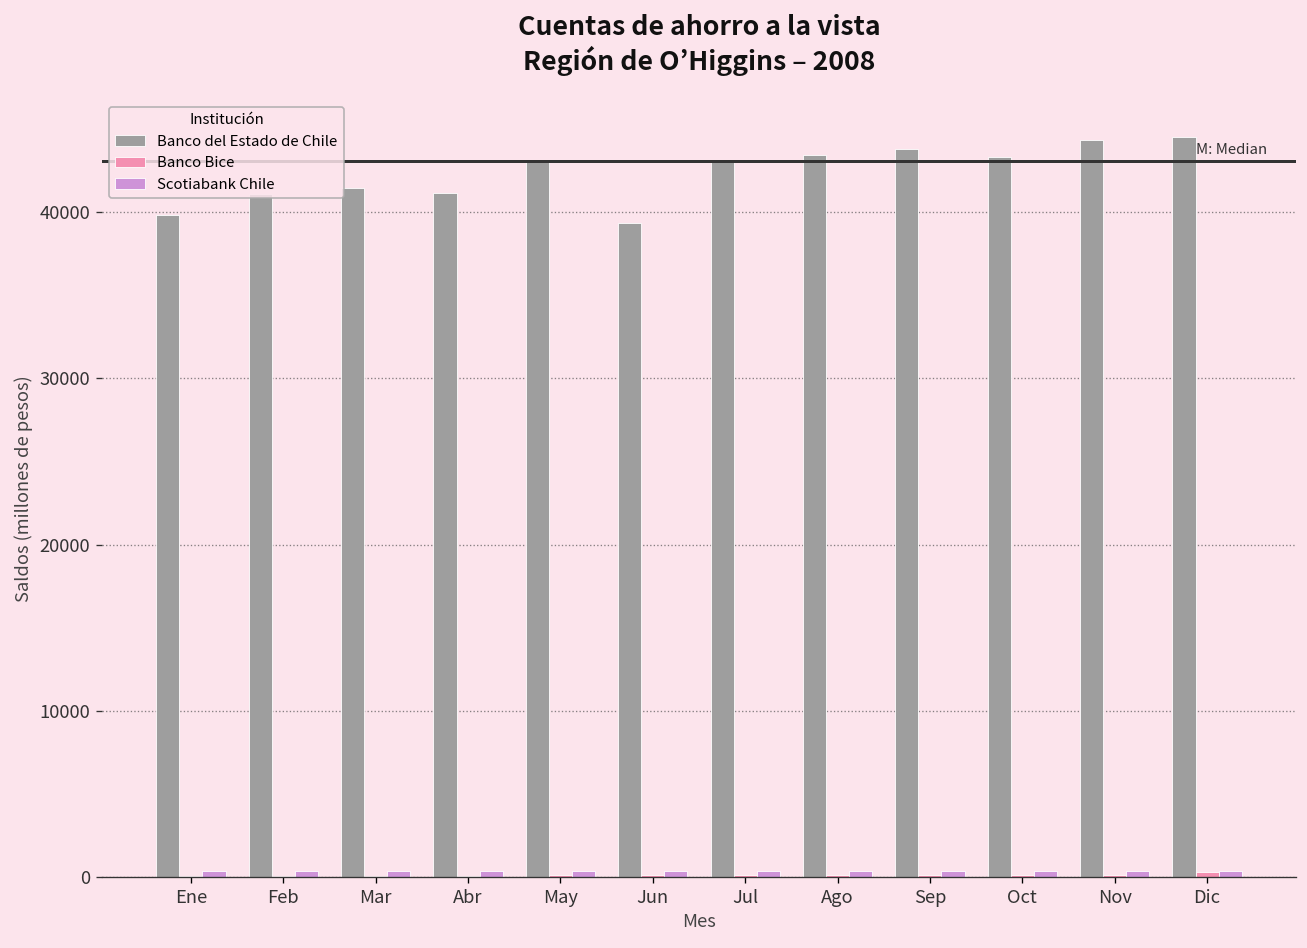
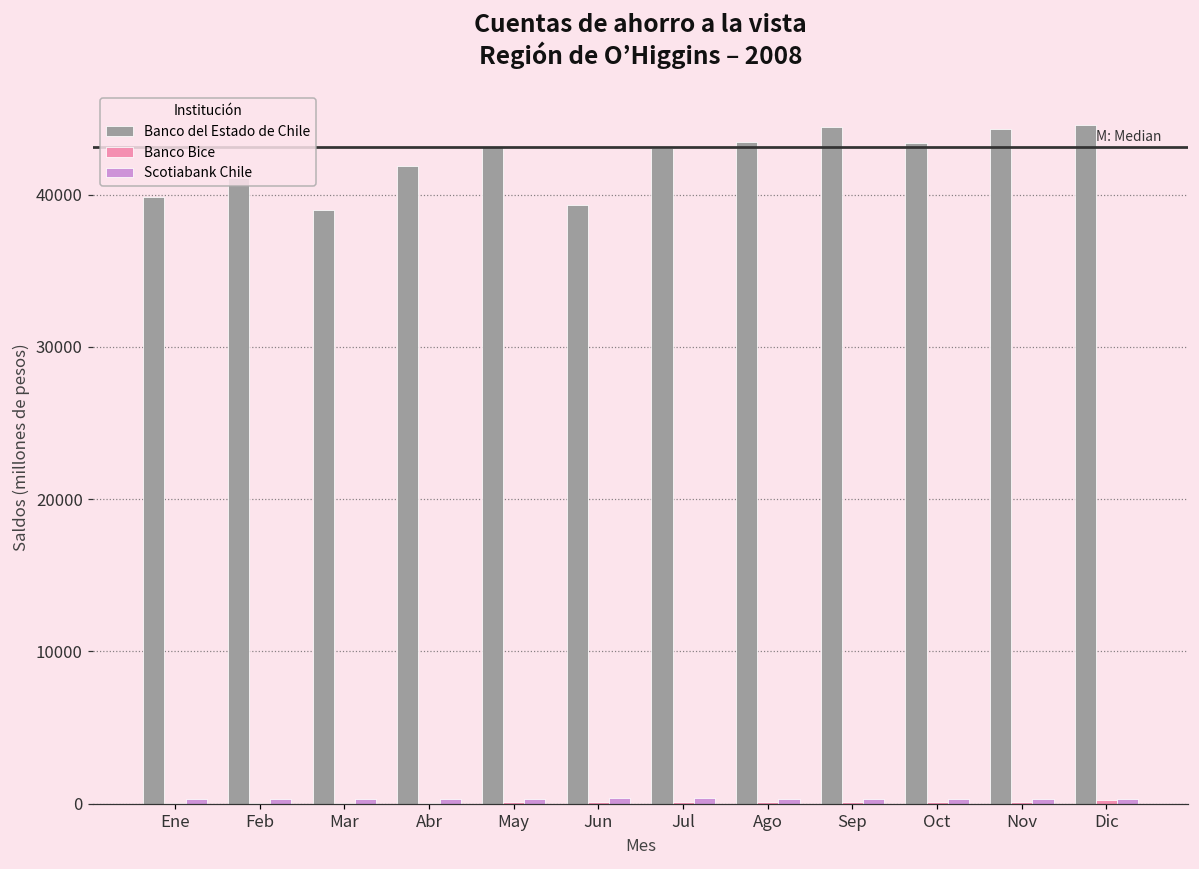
  {
    "Banco del Estado de Chile": {
      "Ene": 39900,
-     "Mar": 41500,
-     "Abr": 41100,
+     "Mar": 39000,
+     "Abr": 41900,
      "May": 43200,
      "Jun": 39300,
      "Jul": 43100,
      "Ago": 43500,
-     "Sep": 43800,
+     "Sep": 44400,
      "Oct": 43400,
      "Nov": 44300,
      "Dic": 44500
    }
  }
